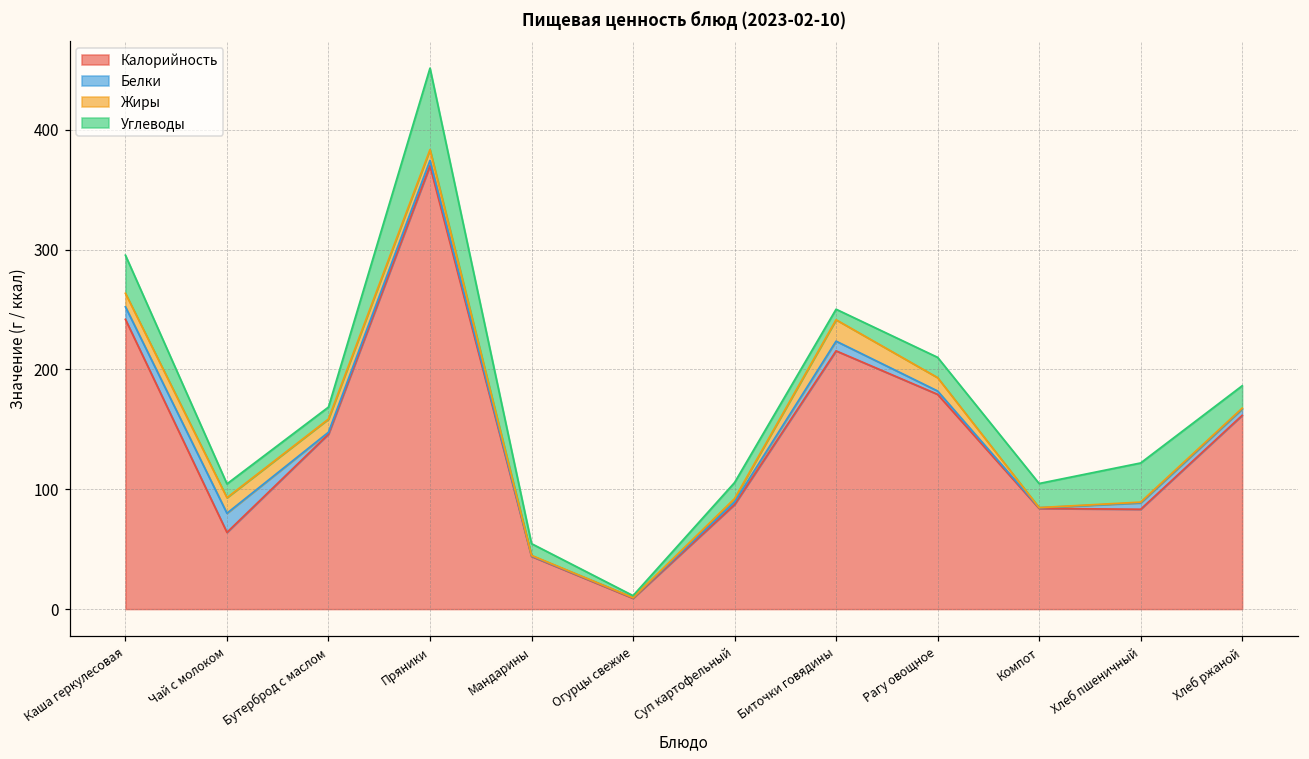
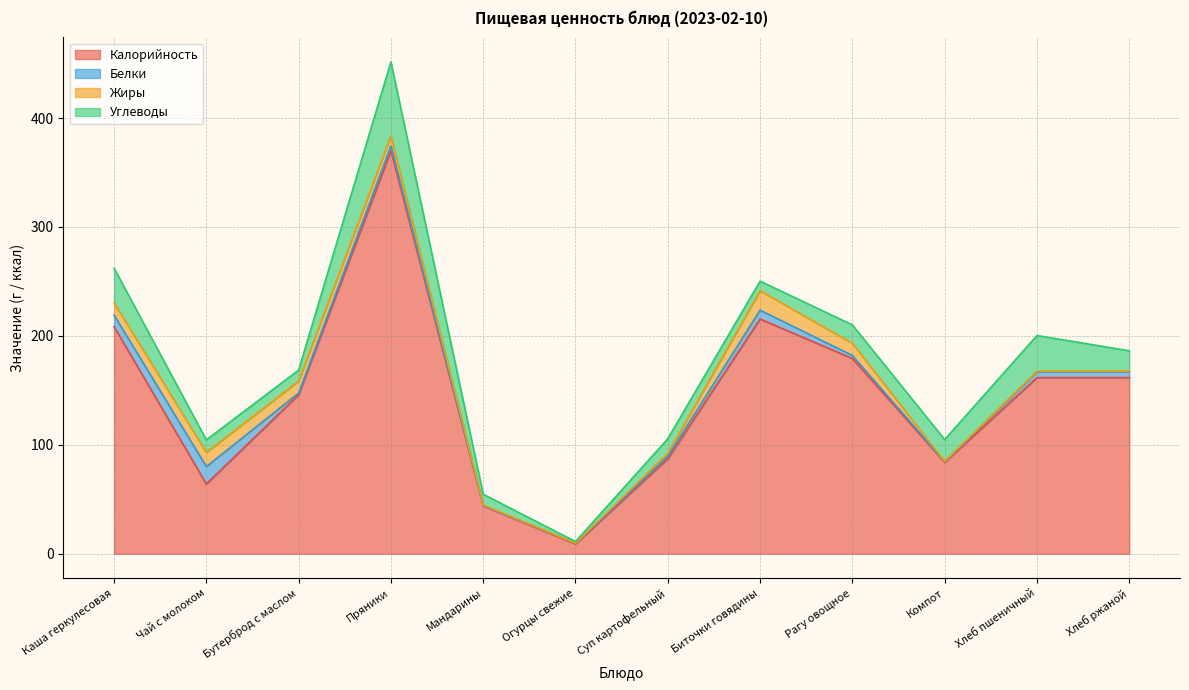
  {
    "Калорийность": {
-     "Каша геркулесовая": 242,
+     "Каша геркулесовая": 209,
      "Чай с молоком": 64,
      "Пряники": 370,
      "Биточки говядины": 216,
      "Рагу овощное": 179,
-     "Хлеб пшеничный": 83,
+     "Хлеб пшеничный": 162,
      "Хлеб ржаной": 162
    },
    "Белки": {
      "Каша геркулесовая": 11,
      "Чай с молоком": 16,
      "Пряники": 5,
      "Биточки говядины": 8,
      "Рагу овощное": 3
    },
    "Жиры": {
      "Каша геркулесовая": 11,
      "Чай с молоком": 13,
      "Бутерброд с маслом": 11,
      "Пряники": 9,
      "Суп картофельный": 3,
      "Биточки говядины": 18,
      "Рагу овощное": 11
    },
    "Углеводы": {
      "Каша геркулесовая": 32,
      "Чай с молоком": 12,
      "Бутерброд с маслом": 10,
      "Пряники": 68,
      "Мандарины": 10,
      "Суп картофельный": 13,
      "Биточки говядины": 9,
      "Рагу овощное": 17,
      "Компот": 20,
      "Хлеб пшеничный": 33,
      "Хлеб ржаной": 19
    }
  }
